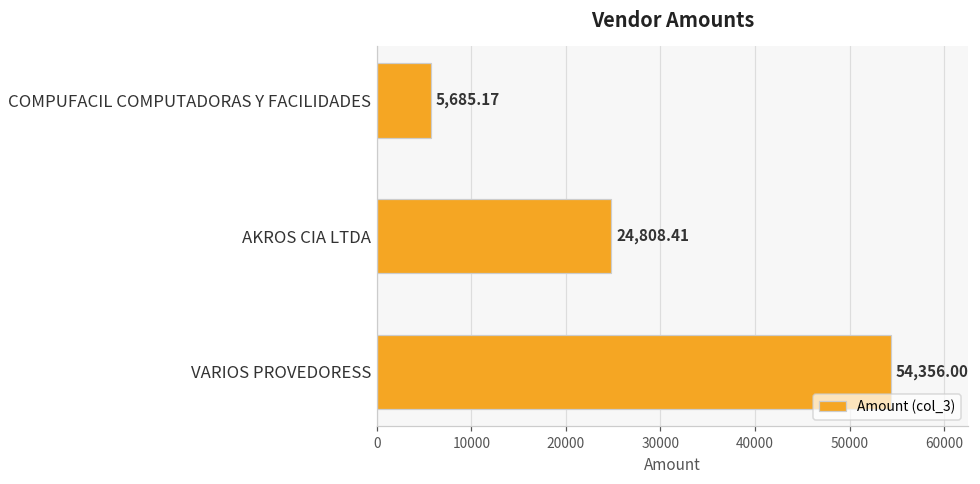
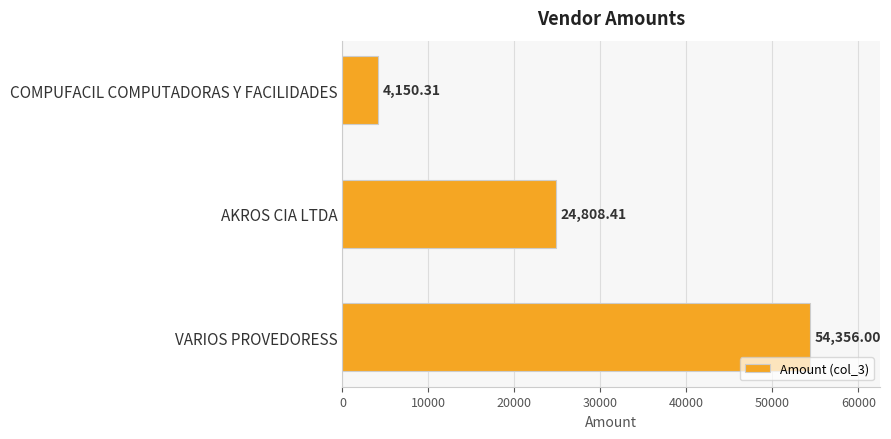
  {
-   "COMPUFACIL COMPUTADORAS Y FACILIDADES": "5,685.17",
+   "COMPUFACIL COMPUTADORAS Y FACILIDADES": "4,150.31",
    "AKROS CIA LTDA": "24,808.41",
    "VARIOS PROVEDORESS": "54,356.00"
  }
